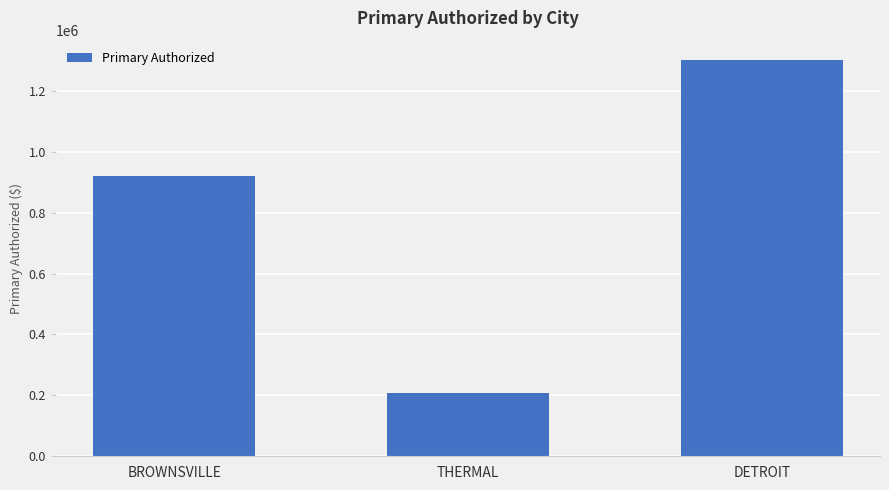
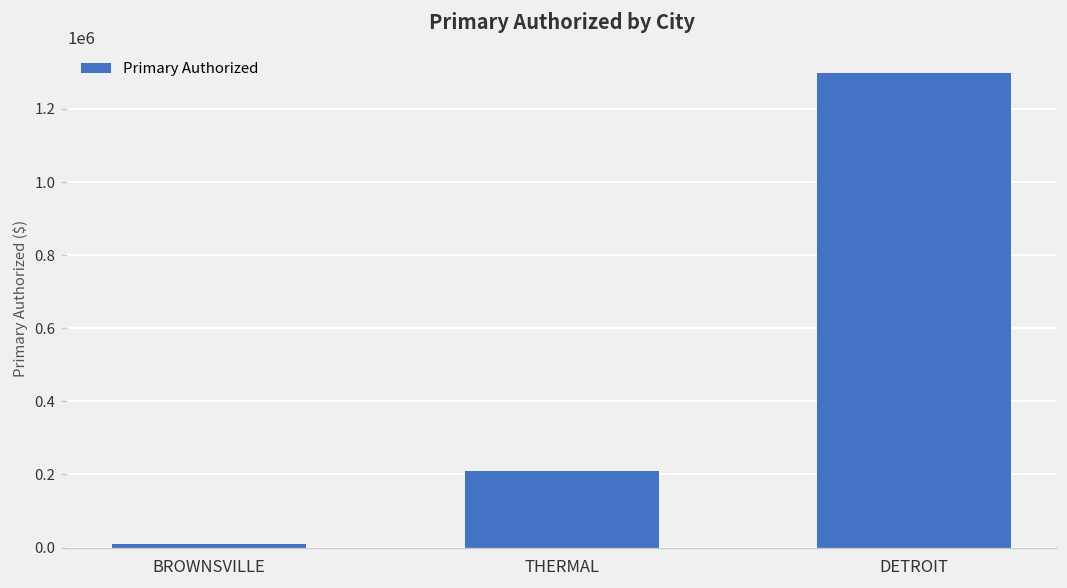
  {
-   "BROWNSVILLE": 920000,
+   "BROWNSVILLE": 10000,
    "THERMAL": 210000,
    "DETROIT": 1300000
  }
